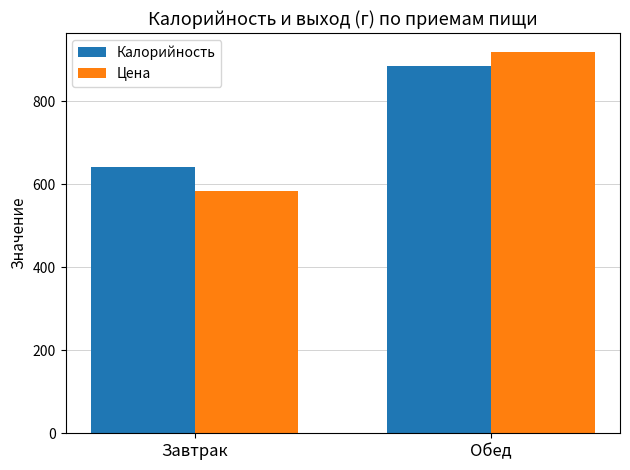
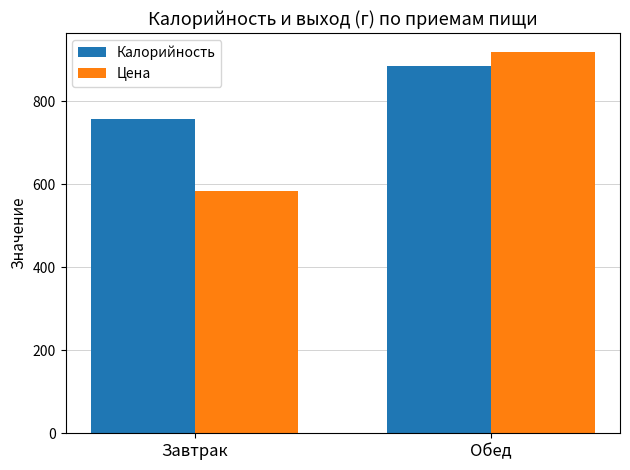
  {
    "Калорийность": {
-     "Завтрак": 640,
+     "Завтрак": 760,
      "Обед": 890
    },
    "Цена": {
      "Завтрак": 580,
      "Обед": 920
    }
  }
